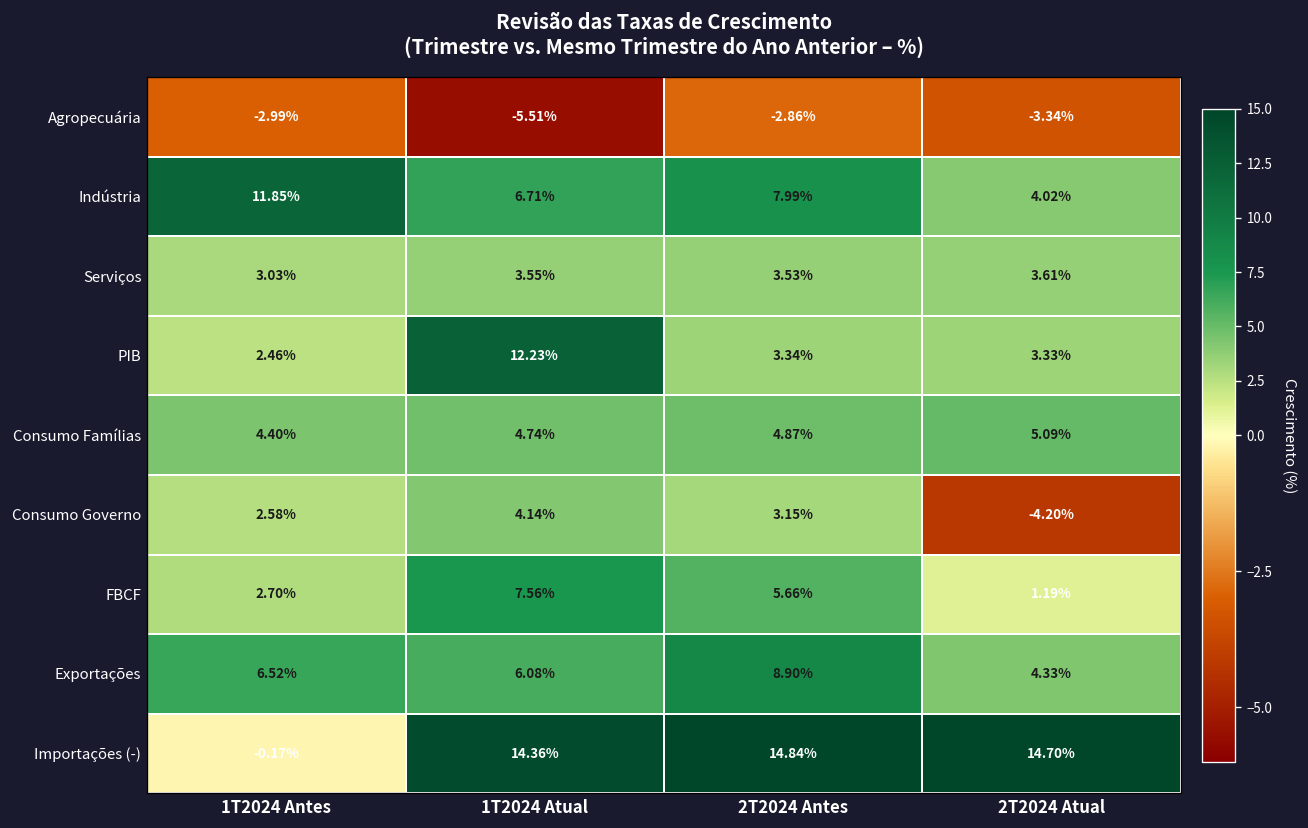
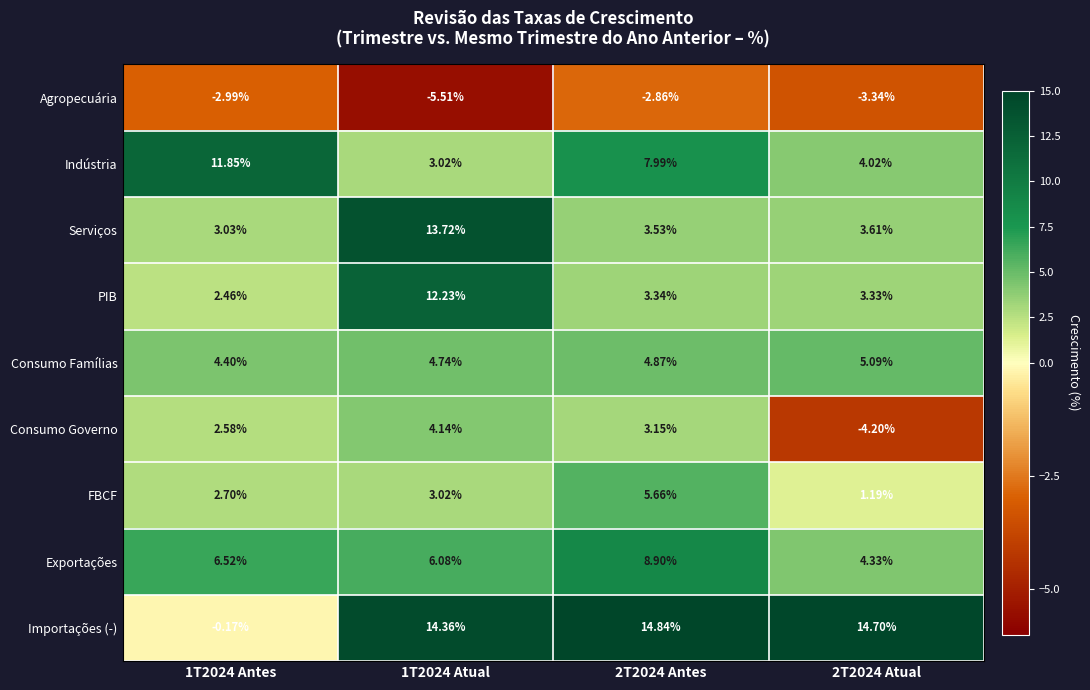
  {
    "Agropecuária": {
      "1T2024 Antes": "-2.99%",
      "1T2024 Atual": "-5.51%",
      "2T2024 Antes": "-2.86%",
      "2T2024 Atual": "-3.34%"
    },
    "Indústria": {
      "1T2024 Antes": "11.85%",
-     "1T2024 Atual": "6.71%",
+     "1T2024 Atual": "3.02%",
      "2T2024 Antes": "7.99%",
      "2T2024 Atual": "4.02%"
    },
    "Serviços": {
      "1T2024 Antes": "3.03%",
-     "1T2024 Atual": "3.55%",
+     "1T2024 Atual": "13.72%",
      "2T2024 Antes": "3.53%",
      "2T2024 Atual": "3.61%"
    },
    "PIB": {
      "1T2024 Antes": "2.46%",
      "1T2024 Atual": "12.23%",
      "2T2024 Antes": "3.34%",
      "2T2024 Atual": "3.33%"
    },
    "Consumo Famílias": {
      "1T2024 Antes": "4.40%",
      "1T2024 Atual": "4.74%",
      "2T2024 Antes": "4.87%",
      "2T2024 Atual": "5.09%"
    },
    "Consumo Governo": {
      "1T2024 Antes": "2.58%",
      "1T2024 Atual": "4.14%",
      "2T2024 Antes": "3.15%",
      "2T2024 Atual": "-4.20%"
    },
    "FBCF": {
      "1T2024 Antes": "2.70%",
-     "1T2024 Atual": "7.56%",
+     "1T2024 Atual": "3.02%",
      "2T2024 Antes": "5.66%",
      "2T2024 Atual": "1.19%"
    },
    "Exportações": {
      "1T2024 Antes": "6.52%",
      "1T2024 Atual": "6.08%",
      "2T2024 Antes": "8.90%",
      "2T2024 Atual": "4.33%"
    },
    "Importações (-)": {
      "1T2024 Antes": "-0.17%",
      "1T2024 Atual": "14.36%",
      "2T2024 Antes": "14.84%",
      "2T2024 Atual": "14.70%"
    }
  }
